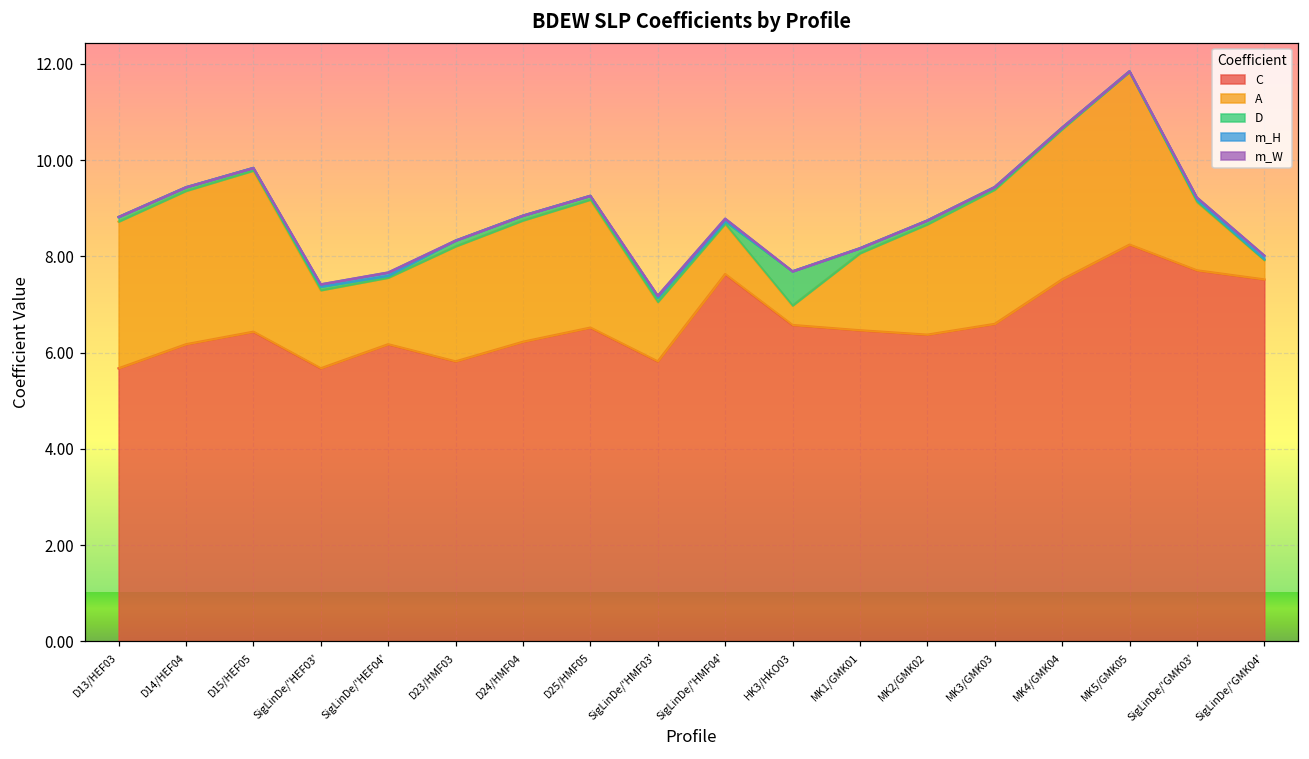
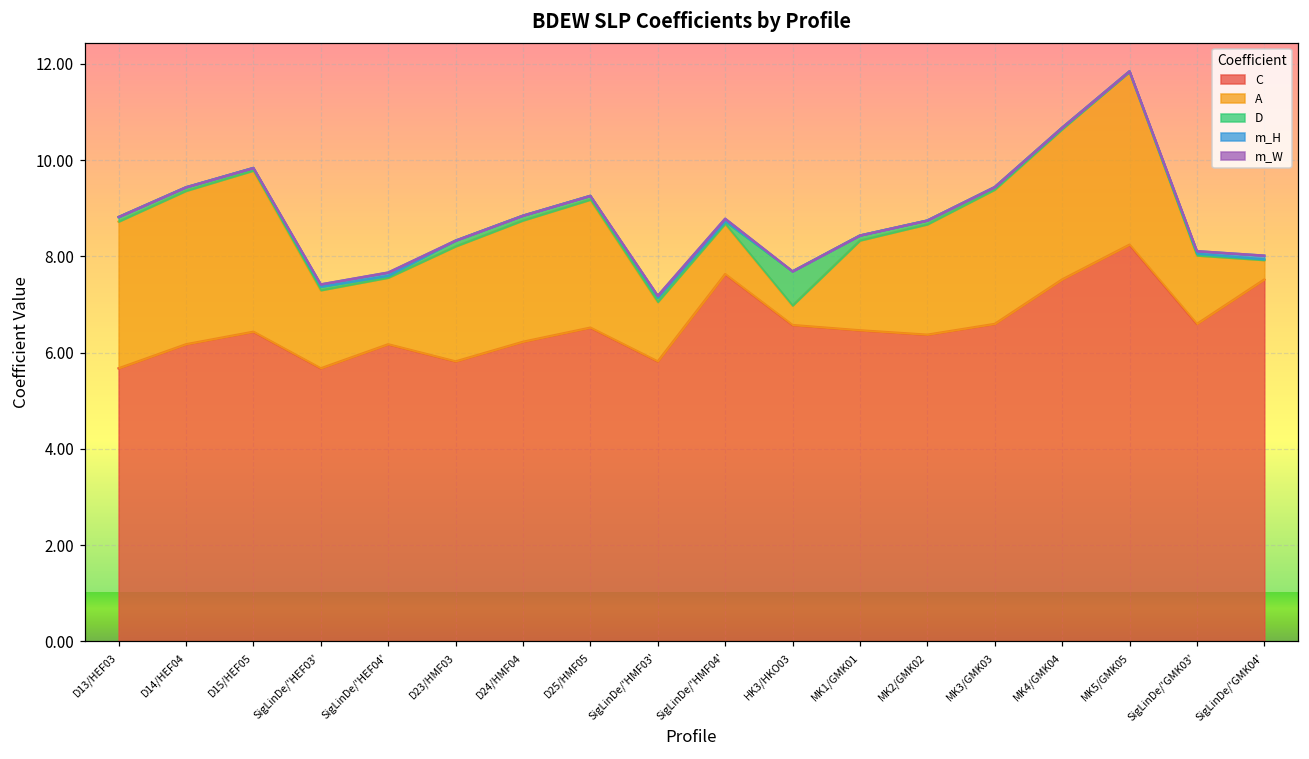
  {
    "C": {
      "D13/HEF03": 5.7,
      "D14/HEF04": 6.2,
      "D15/HEF05": 6.4,
      "SigLinDe/'HEF03'": 5.7,
      "SigLinDe/'HEF04'": 6.2,
      "D23/HMF03": 5.8,
      "D24/HMF04": 6.2,
      "D25/HMF05": 6.5,
      "SigLinDe/'HMF03'": 5.8,
      "SigLinDe/'HMF04'": 7.6,
      "HK3/HKO03": 6.6,
      "MK1/GMK01": 6.5,
      "MK2/GMK02": 6.4,
      "MK3/GMK03": 6.6,
      "MK4/GMK04": 7.5,
      "MK5/GMK05": 8.2,
-     "SigLinDe/'GMK03'": 7.7,
+     "SigLinDe/'GMK03'": 6.6,
      "SigLinDe/'GMK04'": 7.5
    },
    "A": {
      "D13/HEF03": 3.0,
      "D14/HEF04": 3.2,
      "SigLinDe/'HEF03'": 1.6,
      "D23/HMF03": 2.4,
      "D24/HMF04": 2.5,
      "D25/HMF05": 2.7,
      "SigLinDe/'HMF03'": 1.2,
      "HK3/HKO03": 0.4,
-     "MK1/GMK01": 1.6,
+     "MK1/GMK01": 1.9,
      "MK2/GMK02": 2.3
    }
  }
